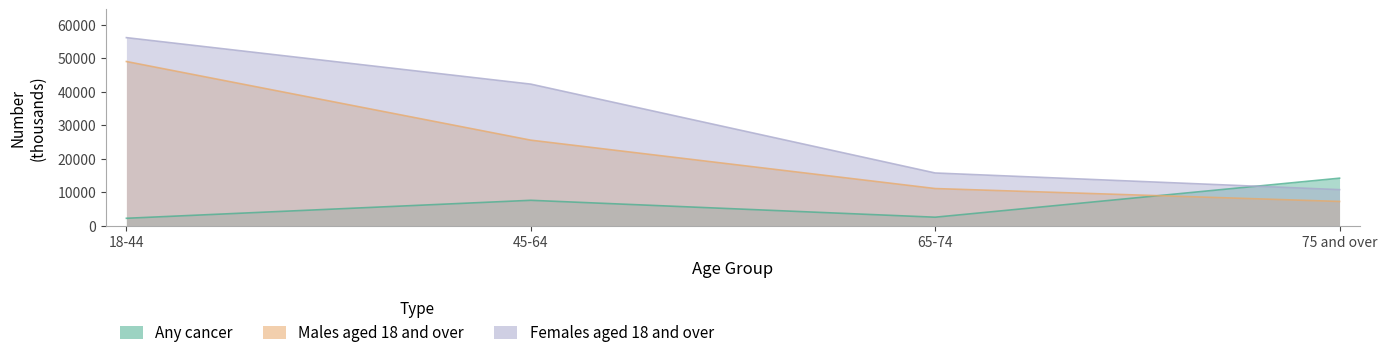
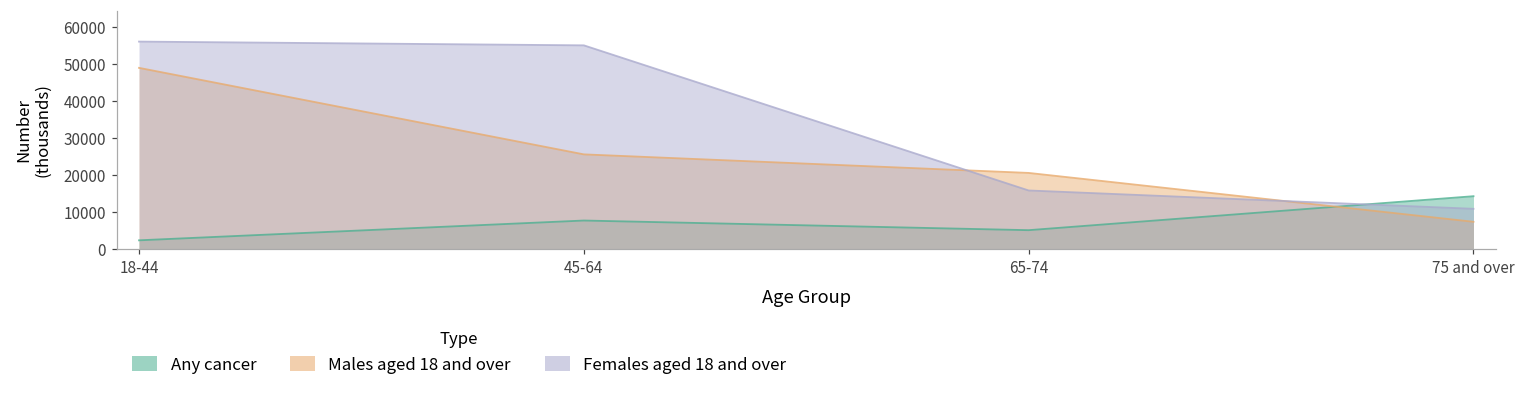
  {
    "Any cancer": {
      "18-44": 2000,
      "45-64": 8000,
-     "65-74": 3000,
+     "65-74": 5000,
      "75 and over": 14000
    },
    "Males aged 18 and over": {
      "18-44": 49000,
      "45-64": 26000,
-     "65-74": 11000,
+     "65-74": 21000,
      "75 and over": 7000
    },
    "Females aged 18 and over": {
      "18-44": 56000,
-     "45-64": 42000,
+     "45-64": 55000,
      "65-74": 16000,
      "75 and over": 11000
    }
  }
